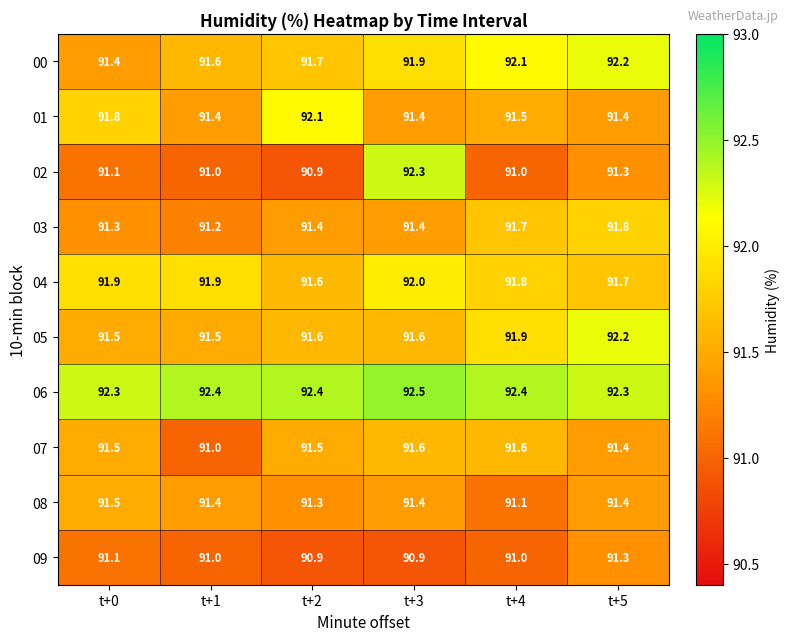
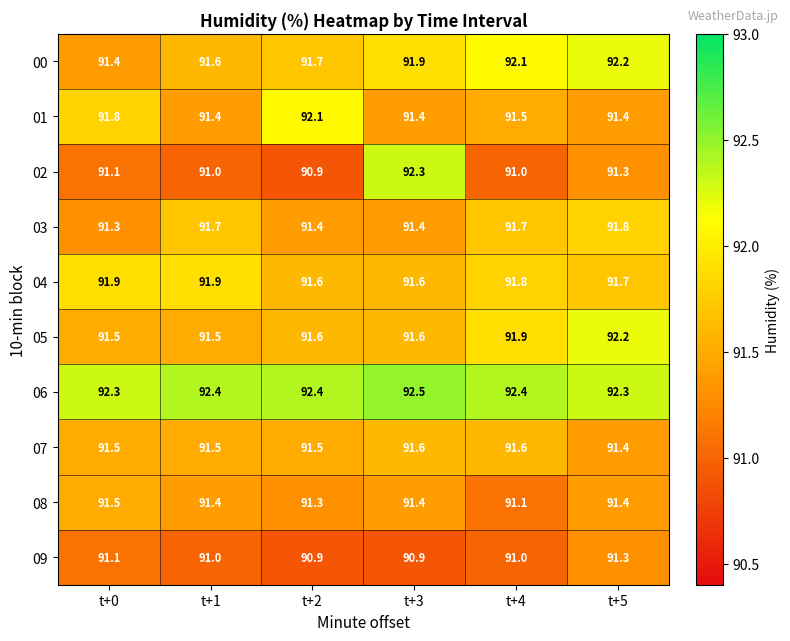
  {
    "00": {
      "t+0": 91.4,
      "t+1": 91.6,
      "t+2": 91.7,
      "t+3": 91.9,
      "t+4": 92.1,
      "t+5": 92.2
    },
    "01": {
      "t+0": 91.8,
      "t+1": 91.4,
      "t+2": 92.1,
      "t+3": 91.4,
      "t+4": 91.5,
      "t+5": 91.4
    },
    "02": {
      "t+0": 91.1,
      "t+1": 91.0,
      "t+2": 90.9,
      "t+3": 92.3,
      "t+4": 91.0,
      "t+5": 91.3
    },
    "03": {
      "t+0": 91.3,
-     "t+1": 91.2,
+     "t+1": 91.7,
      "t+2": 91.4,
      "t+3": 91.4,
      "t+4": 91.7,
      "t+5": 91.8
    },
    "04": {
      "t+0": 91.9,
      "t+1": 91.9,
      "t+2": 91.6,
-     "t+3": 92.0,
+     "t+3": 91.6,
      "t+4": 91.8,
      "t+5": 91.7
    },
    "05": {
      "t+0": 91.5,
      "t+1": 91.5,
      "t+2": 91.6,
      "t+3": 91.6,
      "t+4": 91.9,
      "t+5": 92.2
    },
    "06": {
      "t+0": 92.3,
      "t+1": 92.4,
      "t+2": 92.4,
      "t+3": 92.5,
      "t+4": 92.4,
      "t+5": 92.3
    },
    "07": {
      "t+0": 91.5,
-     "t+1": 91.0,
+     "t+1": 91.5,
      "t+2": 91.5,
      "t+3": 91.6,
      "t+4": 91.6,
      "t+5": 91.4
    },
    "08": {
      "t+0": 91.5,
      "t+1": 91.4,
      "t+2": 91.3,
      "t+3": 91.4,
      "t+4": 91.1,
      "t+5": 91.4
    },
    "09": {
      "t+0": 91.1,
      "t+1": 91.0,
      "t+2": 90.9,
      "t+3": 90.9,
      "t+4": 91.0,
      "t+5": 91.3
    }
  }
